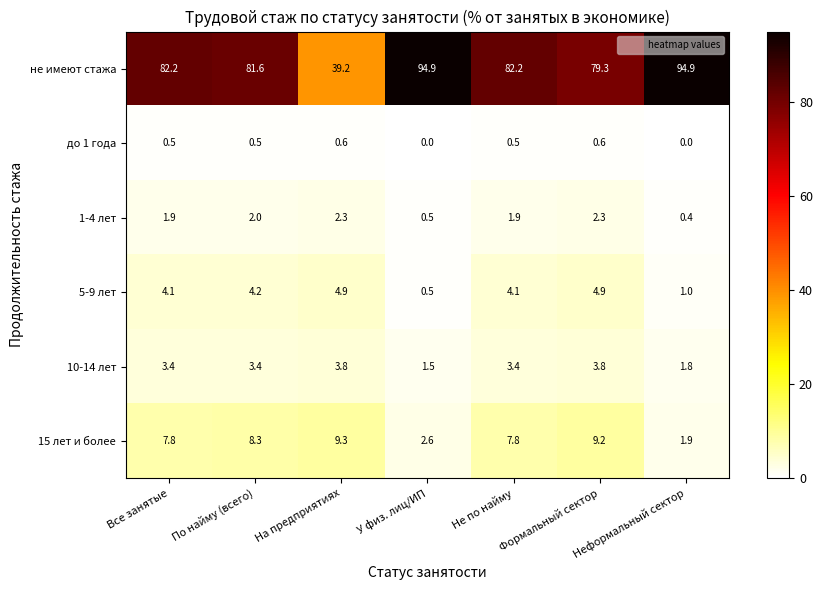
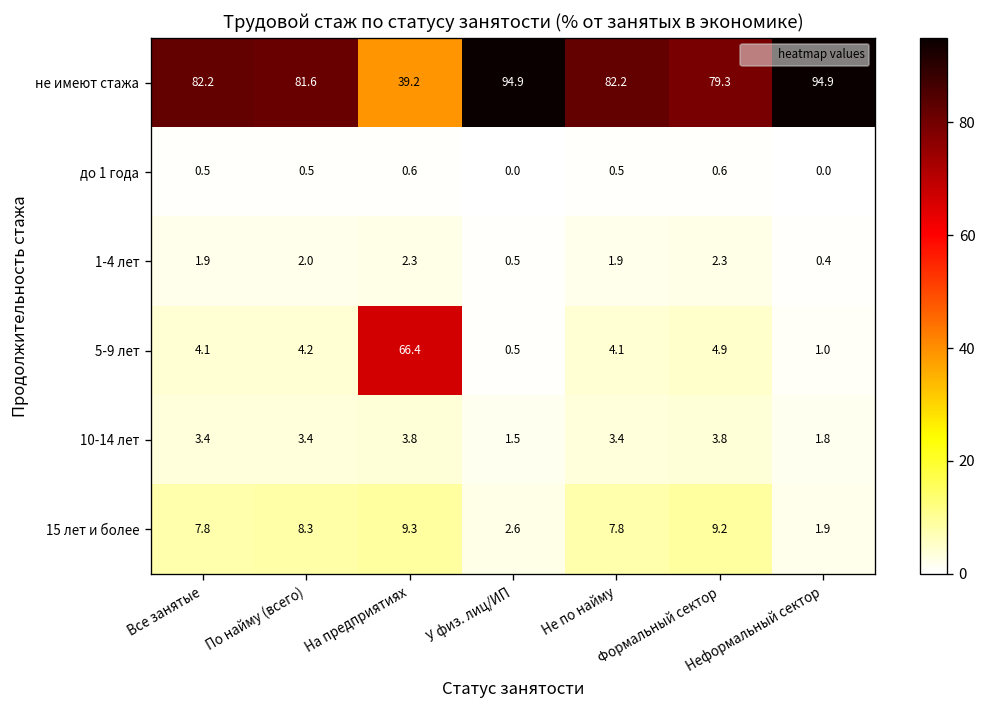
  {
    "не имеют стажа": {
      "Все занятые": 82.2,
      "По найму (всего)": 81.6,
      "На предприятиях": 39.2,
      "У физ. лиц/ИП": 94.9,
      "Не по найму": 82.2,
      "Формальный сектор": 79.3,
      "Неформальный сектор": 94.9
    },
    "до 1 года": {
      "Все занятые": 0.5,
      "По найму (всего)": 0.5,
      "На предприятиях": 0.6,
      "У физ. лиц/ИП": 0.0,
      "Не по найму": 0.5,
      "Формальный сектор": 0.6,
      "Неформальный сектор": 0.0
    },
    "1-4 лет": {
      "Все занятые": 1.9,
      "По найму (всего)": 2.0,
      "На предприятиях": 2.3,
      "У физ. лиц/ИП": 0.5,
      "Не по найму": 1.9,
      "Формальный сектор": 2.3,
      "Неформальный сектор": 0.4
    },
    "5-9 лет": {
      "Все занятые": 4.1,
      "По найму (всего)": 4.2,
-     "На предприятиях": 4.9,
+     "На предприятиях": 66.4,
      "У физ. лиц/ИП": 0.5,
      "Не по найму": 4.1,
      "Формальный сектор": 4.9,
      "Неформальный сектор": 1.0
    },
    "10-14 лет": {
      "Все занятые": 3.4,
      "По найму (всего)": 3.4,
      "На предприятиях": 3.8,
      "У физ. лиц/ИП": 1.5,
      "Не по найму": 3.4,
      "Формальный сектор": 3.8,
      "Неформальный сектор": 1.8
    },
    "15 лет и более": {
      "Все занятые": 7.8,
      "По найму (всего)": 8.3,
      "На предприятиях": 9.3,
      "У физ. лиц/ИП": 2.6,
      "Не по найму": 7.8,
      "Формальный сектор": 9.2,
      "Неформальный сектор": 1.9
    }
  }
